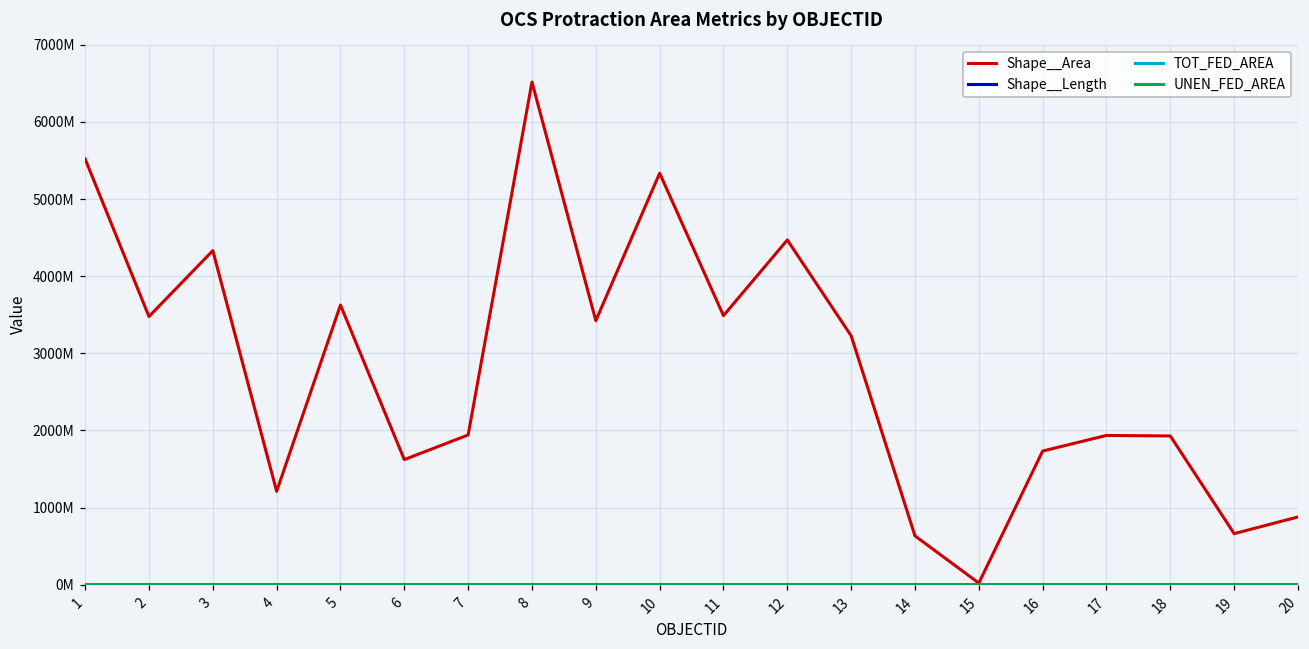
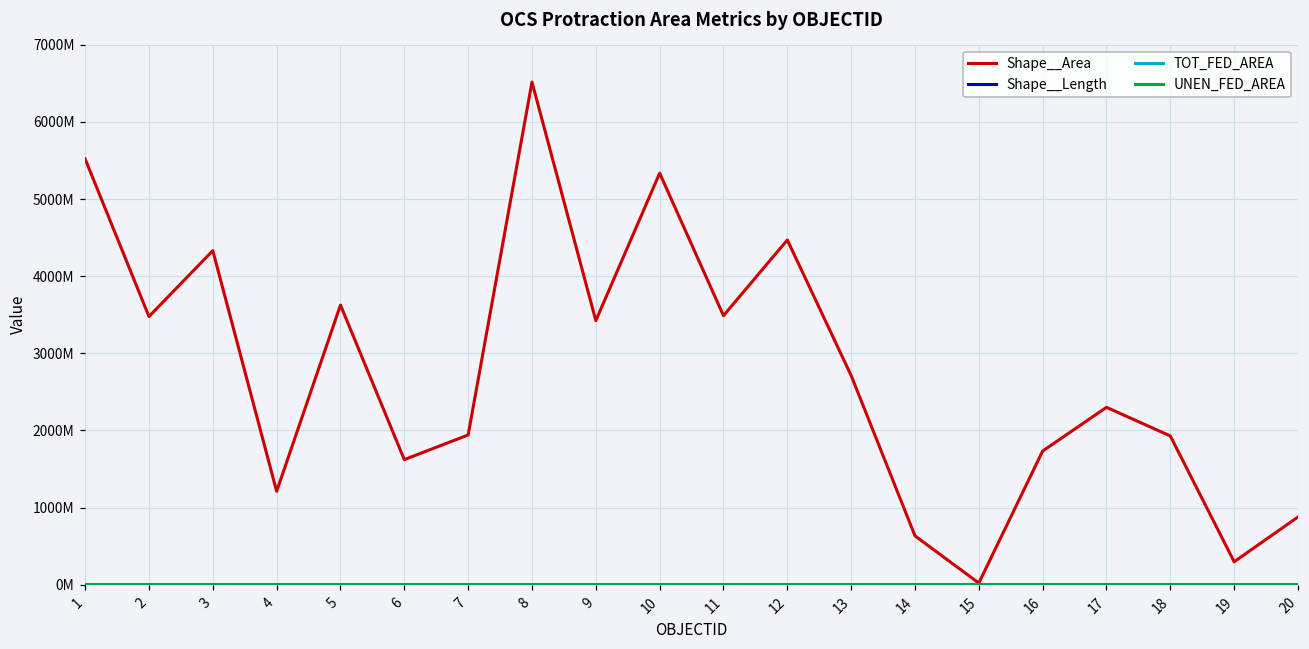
  {
    "Shape__Area": {
      "1": 5500000000,
      "2": 3500000000,
      "3": 4300000000,
      "4": 1200000000,
      "5": 3600000000,
      "6": 1600000000,
      "7": 1900000000,
      "8": 6500000000,
      "9": 3400000000,
      "10": 5300000000,
      "11": 3500000000,
      "12": 4500000000,
-     "13": 3200000000,
+     "13": 2700000000,
      "14": 600000000,
      "16": 1700000000,
-     "17": 1900000000,
+     "17": 2300000000,
      "18": 1900000000,
-     "19": 700000000,
+     "19": 300000000,
      "20": 900000000
    },
    "UNEN_FED_AREA": {
      "1": 0,
      "2": 0,
      "3": 0,
      "4": 0,
      "5": 0,
      "6": 0,
      "7": 0,
      "8": 0,
      "9": 0,
      "10": 0,
      "11": 0,
      "12": 0,
      "13": 0,
      "14": 0,
      "16": 0,
      "17": 0,
      "18": 0,
      "19": 0,
      "20": 0
    }
  }
